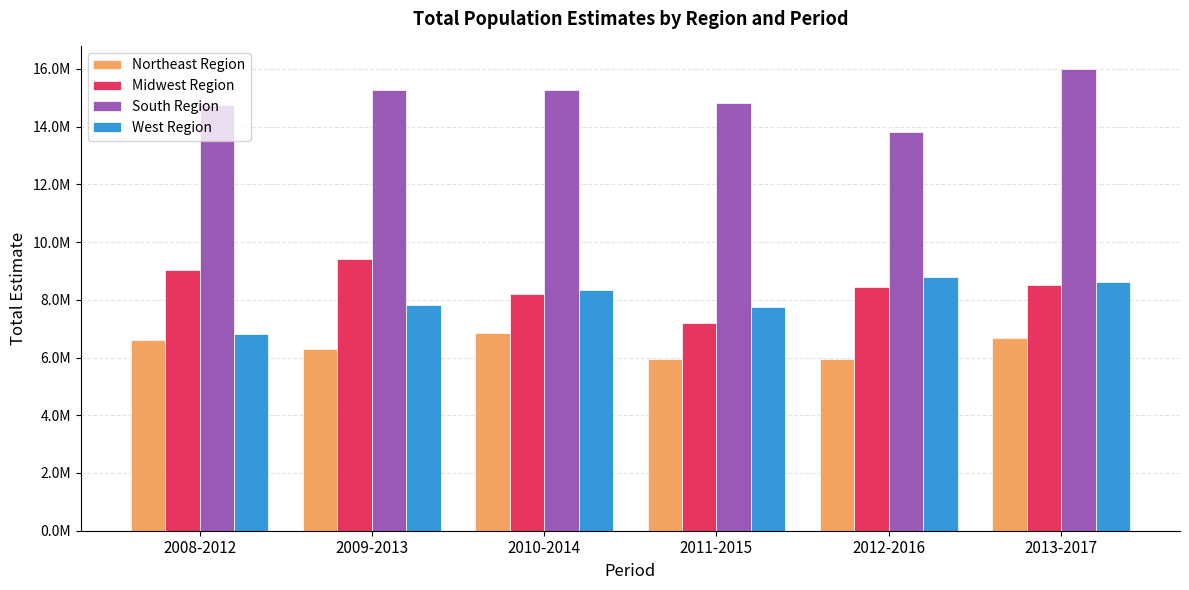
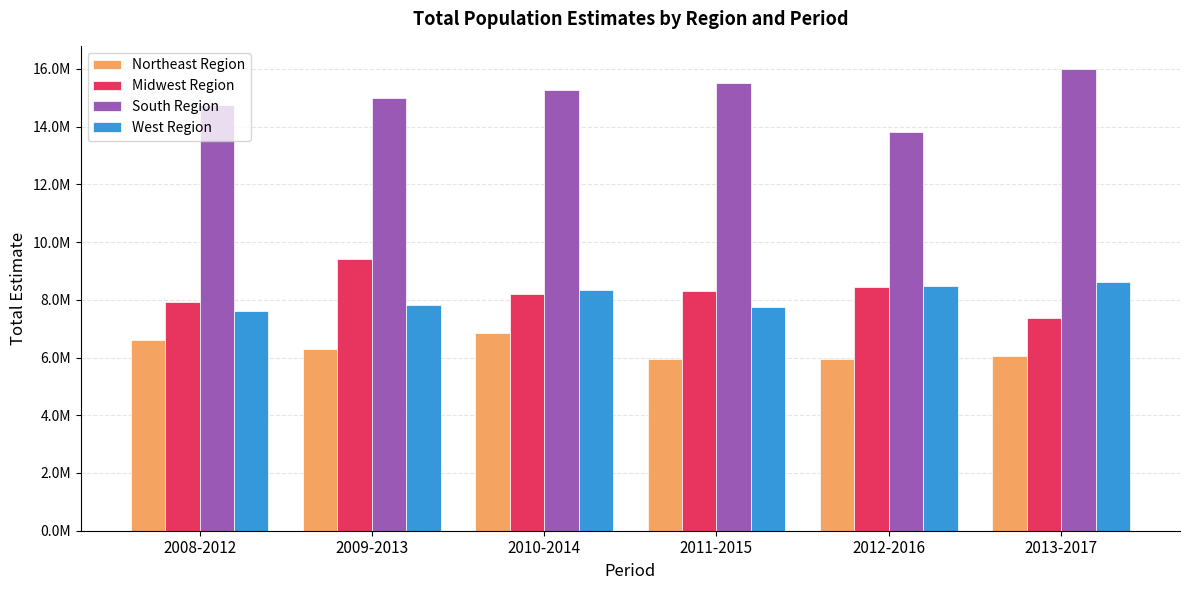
  {
    "Northeast Region": {
      "2008-2012": 6600000,
      "2009-2013": 6300000,
      "2010-2014": 6900000,
      "2011-2015": 6000000,
      "2012-2016": 5900000,
-     "2013-2017": 6700000
+     "2013-2017": 6100000
    },
    "Midwest Region": {
-     "2008-2012": 9000000,
+     "2008-2012": 7900000,
      "2009-2013": 9400000,
      "2010-2014": 8200000,
-     "2011-2015": 7200000,
+     "2011-2015": 8300000,
      "2012-2016": 8400000,
-     "2013-2017": 8500000
+     "2013-2017": 7400000
    },
    "South Region": {
-     "2009-2013": 15300000,
+     "2009-2013": 15000000,
      "2010-2014": 15300000,
-     "2011-2015": 14800000,
+     "2011-2015": 15500000,
      "2012-2016": 13800000,
      "2013-2017": 16000000
    },
    "West Region": {
-     "2008-2012": 6800000,
+     "2008-2012": 7600000,
      "2009-2013": 7800000,
      "2010-2014": 8300000,
      "2011-2015": 7800000,
-     "2012-2016": 8800000,
+     "2012-2016": 8500000,
      "2013-2017": 8600000
    }
  }
